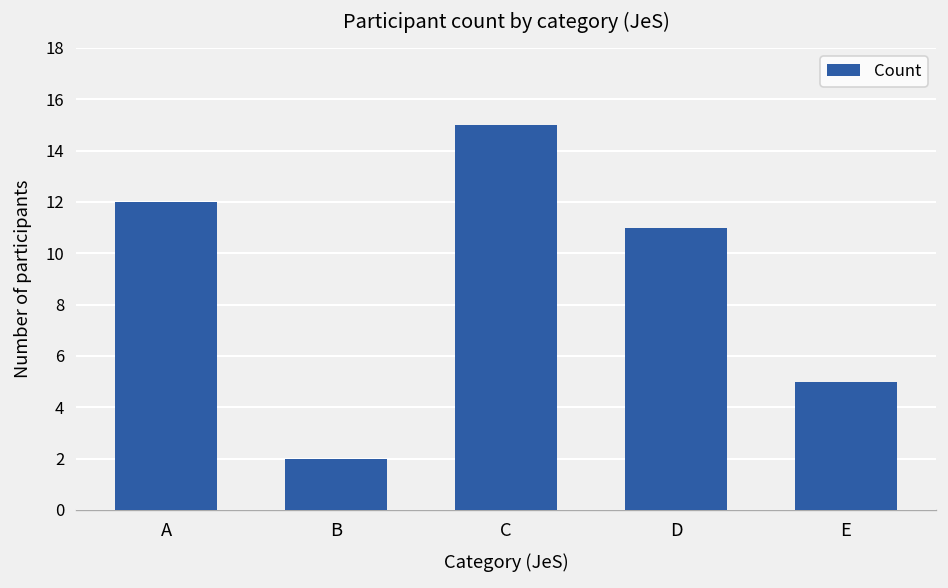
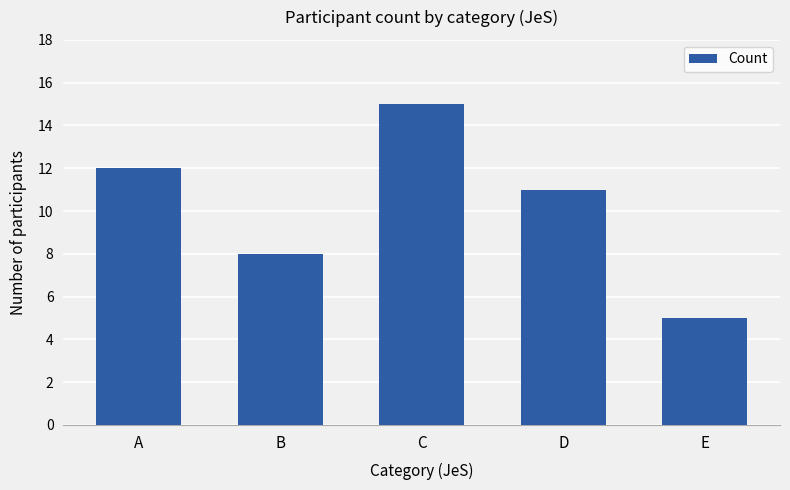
  {
    "A": 12,
-   "B": 2,
+   "B": 8,
    "C": 15,
    "D": 11,
    "E": 5
  }
